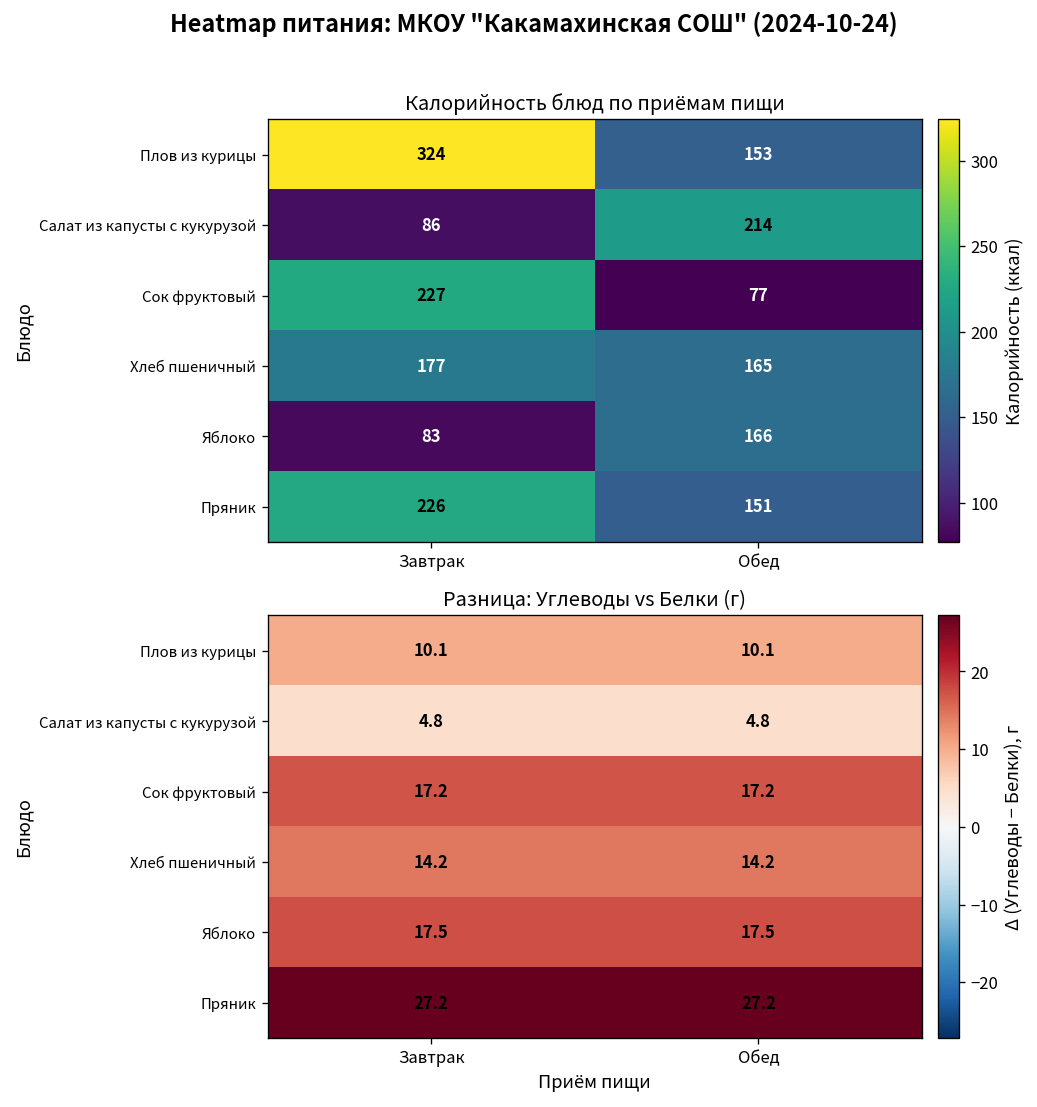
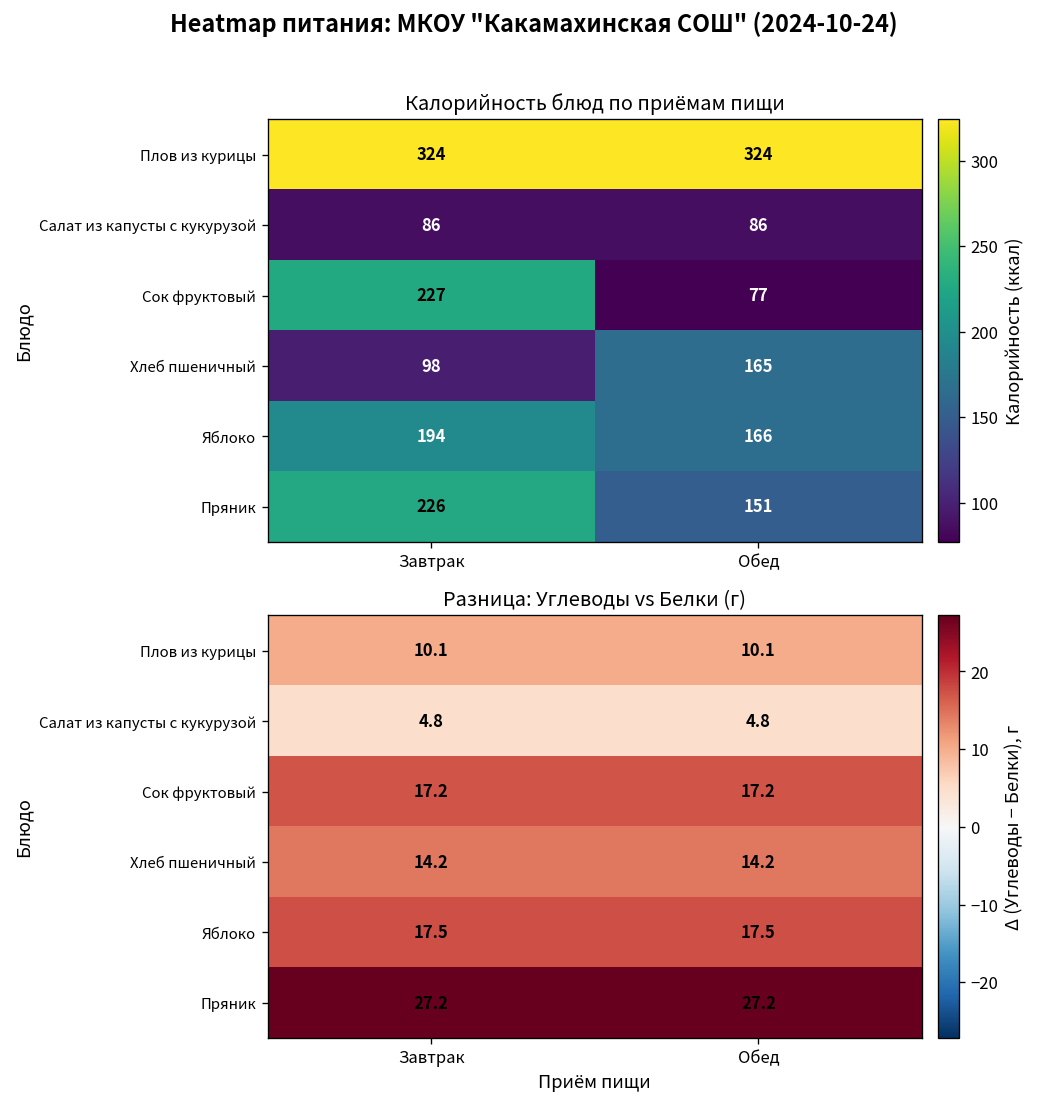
  {
    "Калорийность блюд по приёмам пищи": {
      "Плов из курицы": {
        "Завтрак": 324,
-       "Обед": 153
+       "Обед": 324
      },
      "Салат из капусты с кукурузой": {
        "Завтрак": 86,
-       "Обед": 214
+       "Обед": 86
      },
      "Сок фруктовый": {
        "Завтрак": 227,
        "Обед": 77
      },
      "Хлеб пшеничный": {
-       "Завтрак": 177,
+       "Завтрак": 98,
        "Обед": 165
      },
      "Яблоко": {
-       "Завтрак": 83,
+       "Завтрак": 194,
        "Обед": 166
      },
      "Пряник": {
        "Завтрак": 226,
        "Обед": 151
      }
    },
    "Разница: Углеводы vs Белки (г)": {
      "Плов из курицы": {
        "Завтрак": 10.1,
        "Обед": 10.1
      },
      "Салат из капусты с кукурузой": {
        "Завтрак": 4.8,
        "Обед": 4.8
      },
      "Сок фруктовый": {
        "Завтрак": 17.2,
        "Обед": 17.2
      },
      "Хлеб пшеничный": {
        "Завтрак": 14.2,
        "Обед": 14.2
      },
      "Яблоко": {
        "Завтрак": 17.5,
        "Обед": 17.5
      },
      "Пряник": {
        "Завтрак": 27.2,
        "Обед": 27.2
      }
    }
  }
